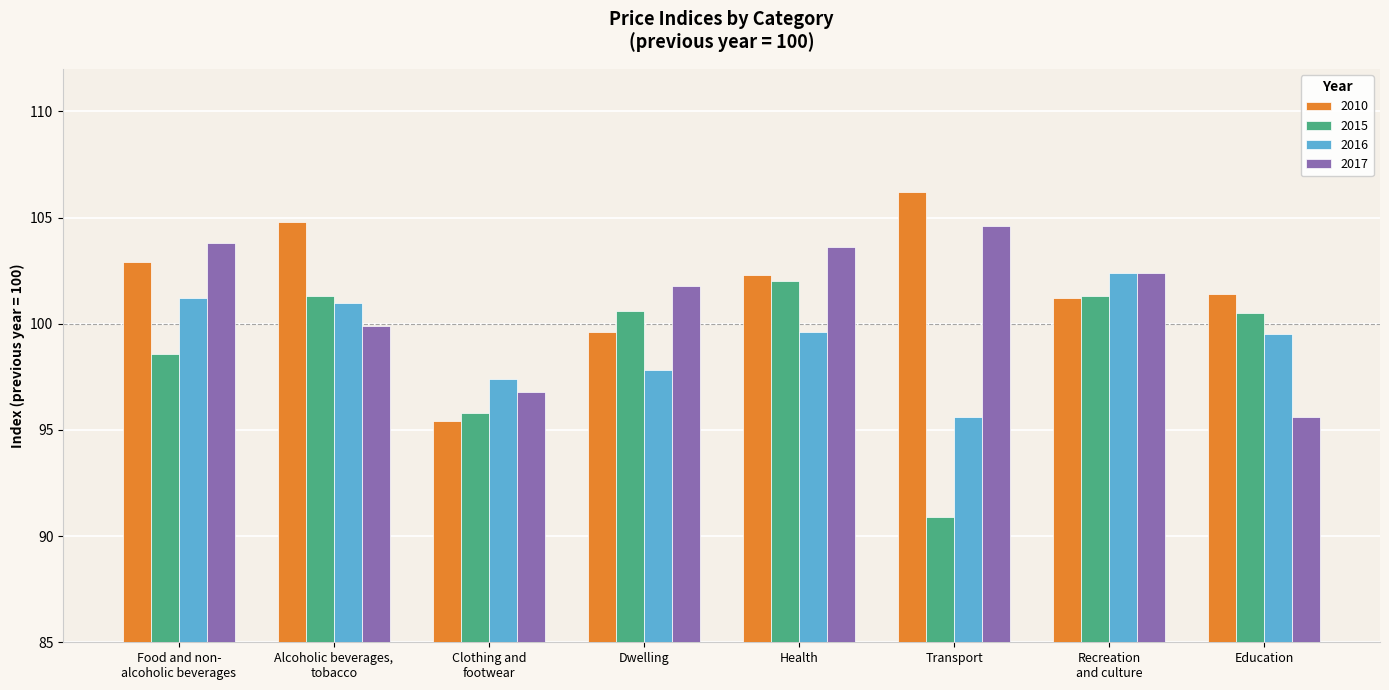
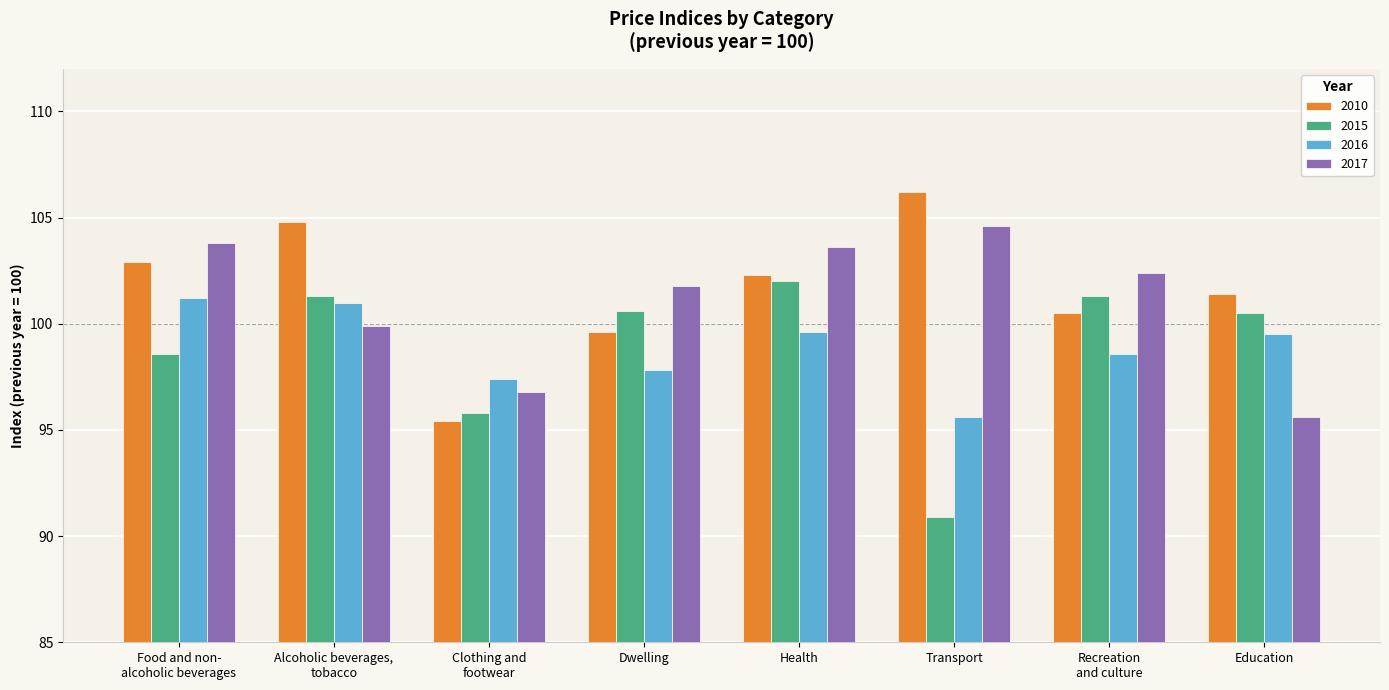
  {
    "2010": {
      "Food and non- alcoholic beverages": 102.9,
      "Alcoholic beverages, tobacco": 104.8,
      "Clothing and footwear": 95.4,
      "Dwelling": 99.6,
      "Health": 102.3,
      "Transport": 106.2,
-     "Recreation and culture": 101.2,
+     "Recreation and culture": 100.5,
      "Education": 101.4
    },
    "2015": {
      "Food and non- alcoholic beverages": 98.6,
      "Alcoholic beverages, tobacco": 101.3,
      "Clothing and footwear": 95.8,
      "Dwelling": 100.6,
      "Health": 102.0,
      "Transport": 90.9,
      "Recreation and culture": 101.3,
      "Education": 100.5
    },
    "2016": {
      "Food and non- alcoholic beverages": 101.2,
      "Alcoholic beverages, tobacco": 101.0,
      "Clothing and footwear": 97.4,
      "Dwelling": 97.8,
      "Health": 99.6,
      "Transport": 95.6,
-     "Recreation and culture": 102.4,
+     "Recreation and culture": 98.6,
      "Education": 99.5
    },
    "2017": {
      "Food and non- alcoholic beverages": 103.8,
      "Alcoholic beverages, tobacco": 99.9,
      "Clothing and footwear": 96.8,
      "Dwelling": 101.8,
      "Health": 103.6,
      "Transport": 104.6,
      "Recreation and culture": 102.4,
      "Education": 95.6
    }
  }
